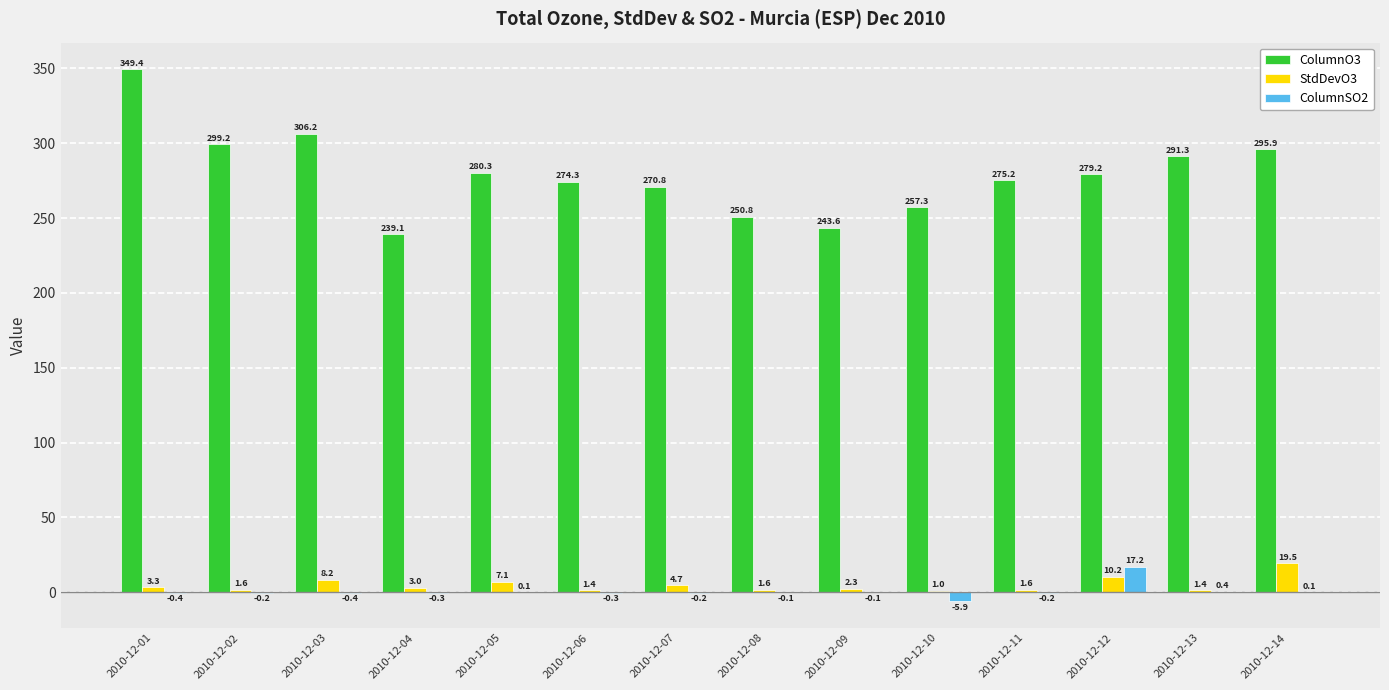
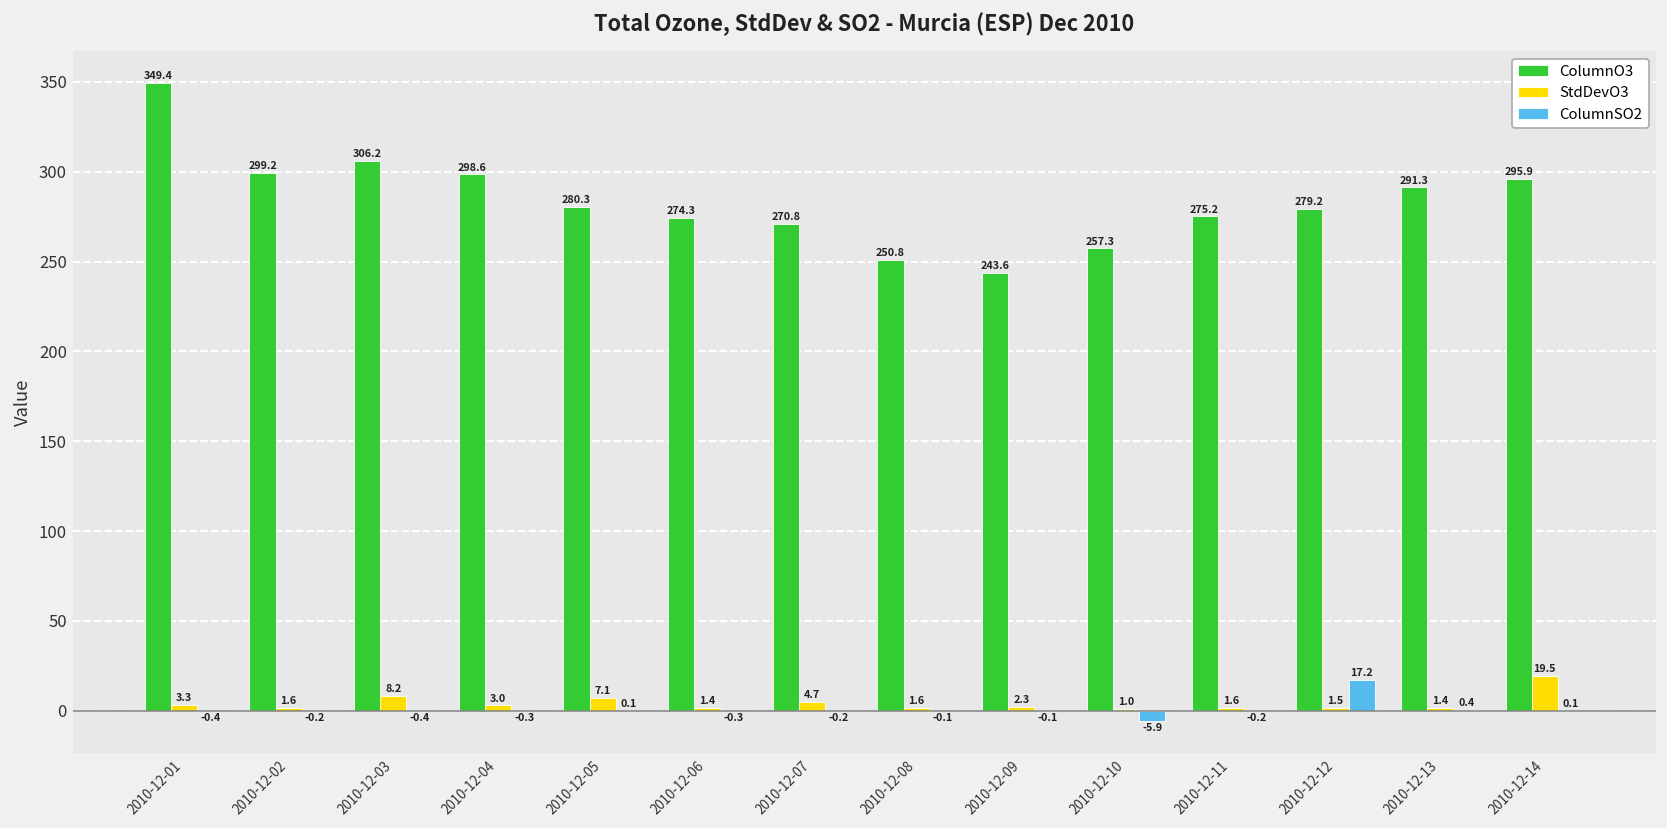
  {
    "ColumnO3": {
      "2010-12-01": 349.4,
      "2010-12-02": 299.2,
      "2010-12-03": 306.2,
-     "2010-12-04": 239.1,
+     "2010-12-04": 298.6,
      "2010-12-05": 280.3,
      "2010-12-06": 274.3,
      "2010-12-07": 270.8,
      "2010-12-08": 250.8,
      "2010-12-09": 243.6,
      "2010-12-10": 257.3,
      "2010-12-11": 275.2,
      "2010-12-12": 279.2,
      "2010-12-13": 291.3,
      "2010-12-14": 295.9
    },
    "StdDevO3": {
      "2010-12-01": 3.3,
      "2010-12-02": 1.6,
      "2010-12-03": 8.2,
      "2010-12-04": 3.0,
      "2010-12-05": 7.1,
      "2010-12-06": 1.4,
      "2010-12-07": 4.7,
      "2010-12-08": 1.6,
      "2010-12-09": 2.3,
      "2010-12-10": 1.0,
      "2010-12-11": 1.6,
-     "2010-12-12": 10.2,
+     "2010-12-12": 1.5,
      "2010-12-13": 1.4,
      "2010-12-14": 19.5
    },
    "ColumnSO2": {
      "2010-12-01": -0.4,
      "2010-12-02": -0.2,
      "2010-12-03": -0.4,
      "2010-12-04": -0.3,
      "2010-12-05": 0.1,
      "2010-12-06": -0.3,
      "2010-12-07": -0.2,
      "2010-12-08": -0.1,
      "2010-12-09": -0.1,
      "2010-12-10": -5.9,
      "2010-12-11": -0.2,
      "2010-12-12": 17.2,
      "2010-12-13": 0.4,
      "2010-12-14": 0.1
    }
  }
